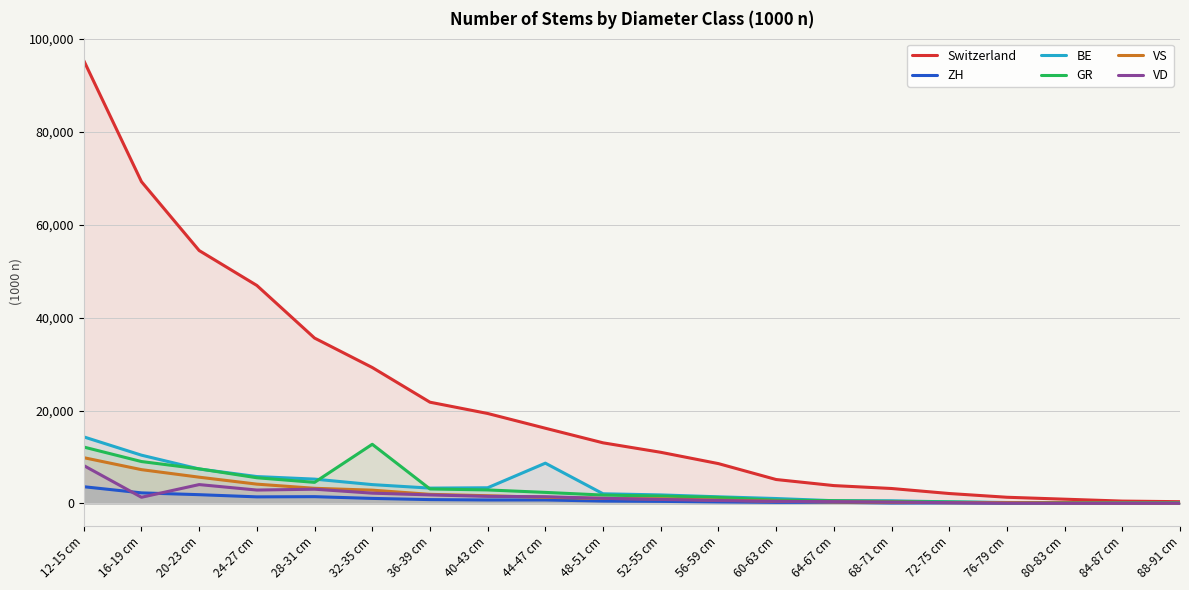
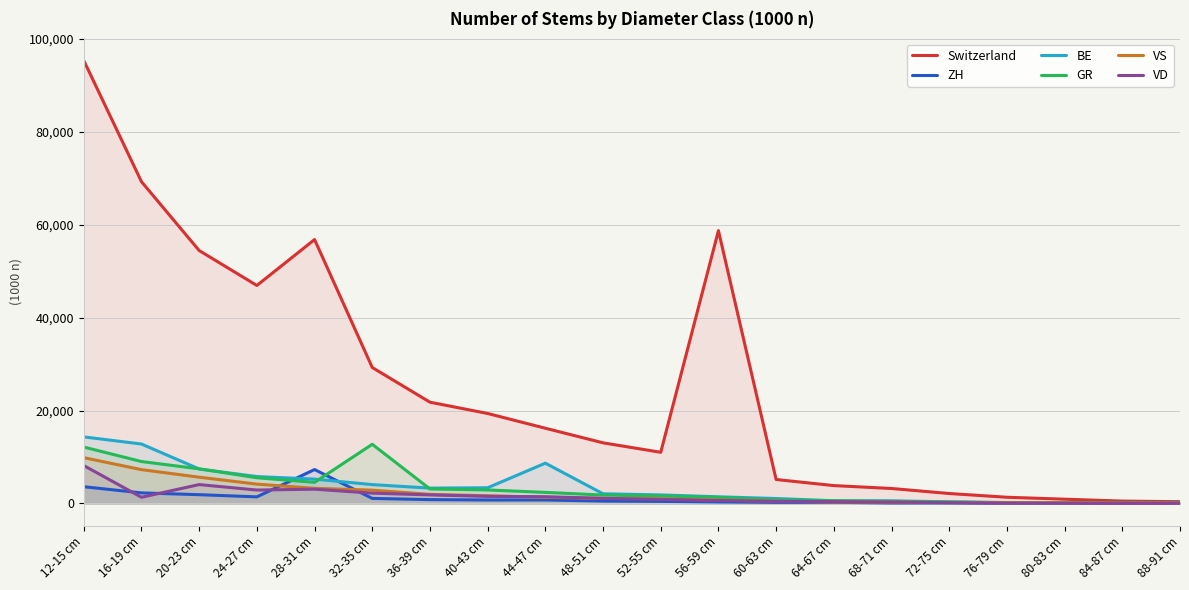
  {
    "Switzerland": {
      "12-15 cm": "95,000",
      "16-19 cm": "69,000",
      "20-23 cm": "54,000",
      "24-27 cm": "47,000",
-     "28-31 cm": "36,000",
+     "28-31 cm": "57,000",
      "32-35 cm": "29,000",
      "36-39 cm": "22,000",
      "40-43 cm": "19,000",
      "44-47 cm": "16,000",
      "48-51 cm": "13,000",
      "52-55 cm": "11,000",
-     "56-59 cm": "9,000",
+     "56-59 cm": "59,000",
      "60-63 cm": "5,000",
      "64-67 cm": "4,000",
      "68-71 cm": "3,000",
      "72-75 cm": "2,000",
      "76-79 cm": "1,000",
      "80-83 cm": "1,000"
    },
    "ZH": {
      "12-15 cm": "4,000",
      "16-19 cm": "2,000",
      "20-23 cm": "2,000",
      "24-27 cm": "1,000",
-     "28-31 cm": "1,000",
+     "28-31 cm": "7,000",
      "32-35 cm": "1,000",
      "36-39 cm": "1,000",
      "40-43 cm": "1,000",
      "44-47 cm": "1,000",
      "48-51 cm": "1,000"
    },
    "BE": {
      "12-15 cm": "14,000",
-     "16-19 cm": "10,000",
+     "16-19 cm": "13,000",
      "28-31 cm": "5,000",
      "32-35 cm": "4,000",
      "44-47 cm": "9,000"
    },
    "GR": {
      "12-15 cm": "12,000",
      "16-19 cm": "9,000",
      "28-31 cm": "5,000",
      "32-35 cm": "13,000",
      "44-47 cm": "2,000"
    },
    "VS": {
      "12-15 cm": "10,000",
      "16-19 cm": "7,000",
      "20-23 cm": "6,000",
      "24-27 cm": "4,000",
      "32-35 cm": "3,000"
    },
    "VD": {
      "12-15 cm": "8,000",
      "16-19 cm": "1,000",
      "20-23 cm": "4,000",
      "24-27 cm": "3,000",
      "32-35 cm": "2,000"
    }
  }
